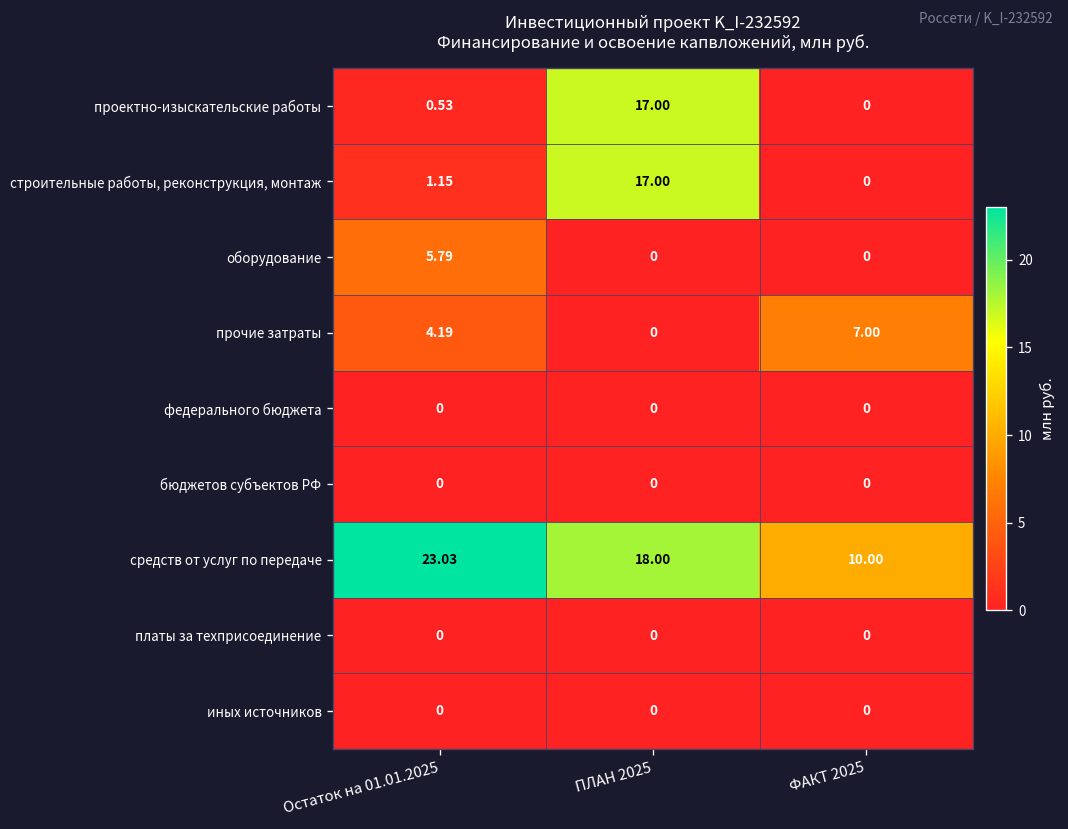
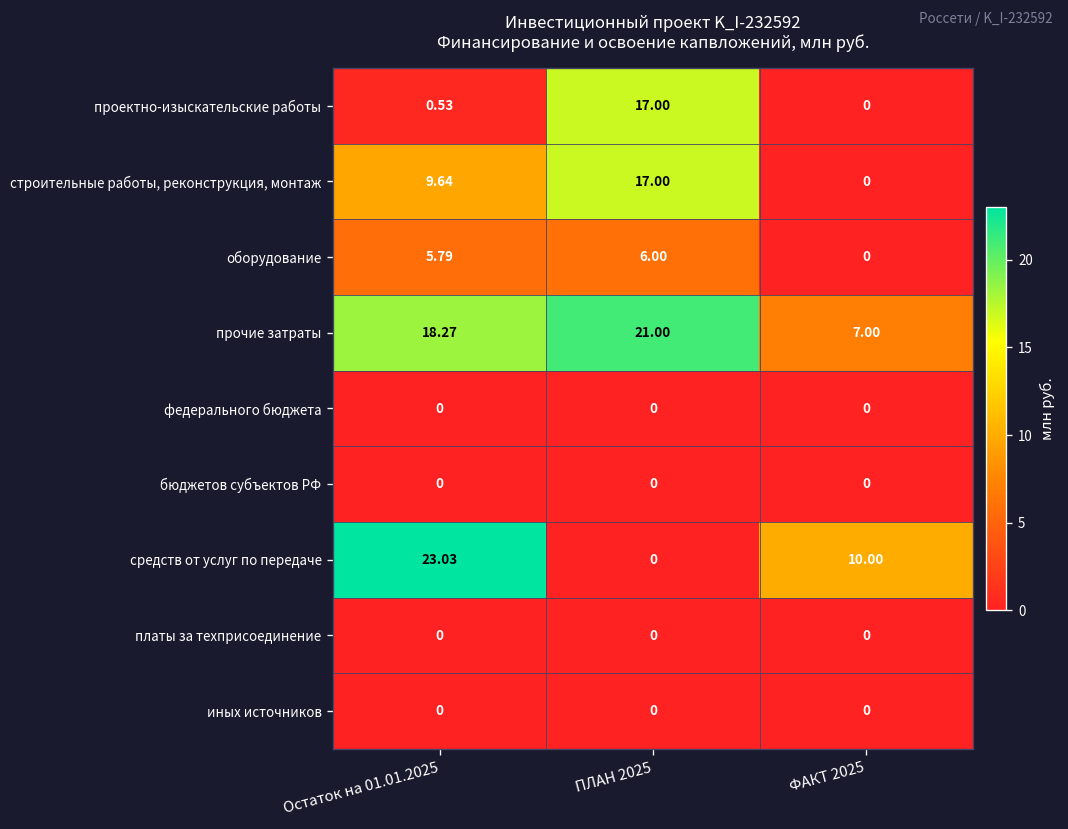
  {
    "проектно-изыскательские работы": {
      "Остаток на 01.01.2025": 0.53,
      "ПЛАН 2025": 17.00,
      "ФАКТ 2025": 0
    },
    "строительные работы, реконструкция, монтаж": {
-     "Остаток на 01.01.2025": 1.15,
+     "Остаток на 01.01.2025": 9.64,
      "ПЛАН 2025": 17.00,
      "ФАКТ 2025": 0
    },
    "оборудование": {
      "Остаток на 01.01.2025": 5.79,
-     "ПЛАН 2025": 0,
+     "ПЛАН 2025": 6.00,
      "ФАКТ 2025": 0
    },
    "прочие затраты": {
-     "Остаток на 01.01.2025": 4.19,
-     "ПЛАН 2025": 0,
+     "Остаток на 01.01.2025": 18.27,
+     "ПЛАН 2025": 21.00,
      "ФАКТ 2025": 7.00
    },
    "федерального бюджета": {
      "Остаток на 01.01.2025": 0,
      "ПЛАН 2025": 0,
      "ФАКТ 2025": 0
    },
    "бюджетов субъектов РФ": {
      "Остаток на 01.01.2025": 0,
      "ПЛАН 2025": 0,
      "ФАКТ 2025": 0
    },
    "средств от услуг по передаче": {
      "Остаток на 01.01.2025": 23.03,
-     "ПЛАН 2025": 18.00,
+     "ПЛАН 2025": 0,
      "ФАКТ 2025": 10.00
    },
    "платы за техприсоединение": {
      "Остаток на 01.01.2025": 0,
      "ПЛАН 2025": 0,
      "ФАКТ 2025": 0
    },
    "иных источников": {
      "Остаток на 01.01.2025": 0,
      "ПЛАН 2025": 0,
      "ФАКТ 2025": 0
    }
  }
